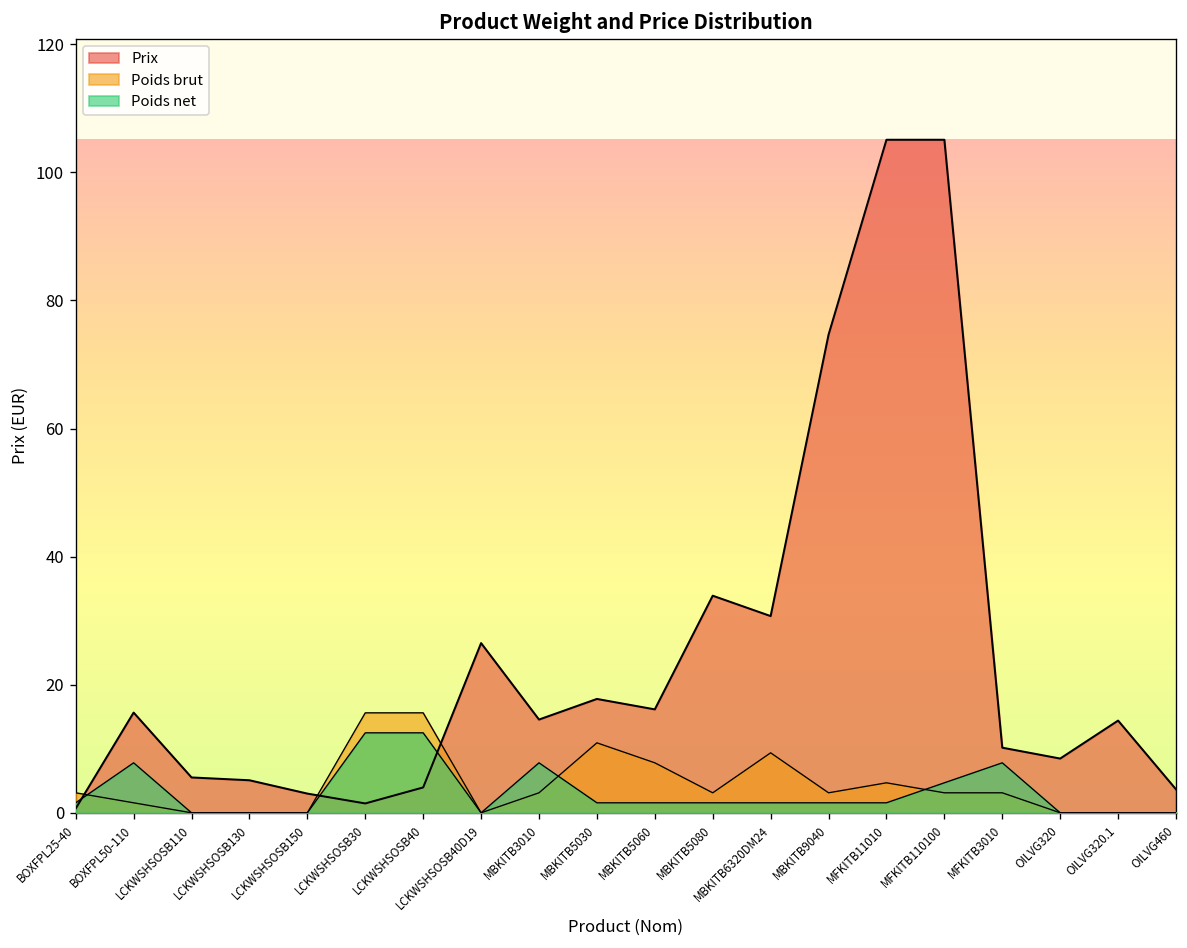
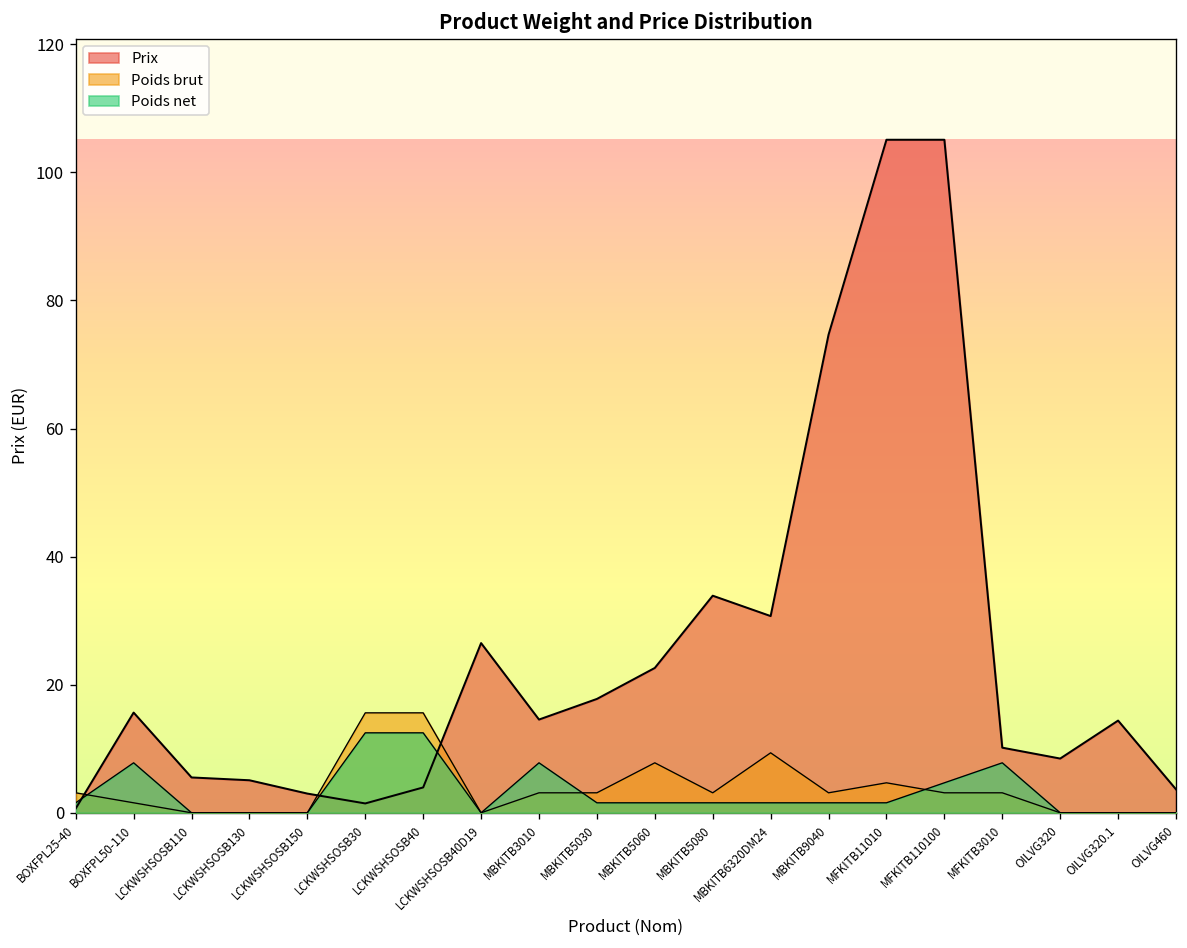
  {
    "Prix": {
      "BOXFPL25-40": 1,
      "BOXFPL50-110": 16,
      "LCKWSHSOSB110": 6,
      "LCKWSHSOSB130": 5,
      "LCKWSHSOSB150": 3,
      "LCKWSHSOSB30": 1,
      "LCKWSHSOSB40": 4,
      "LCKWSHSOSB40D19": 27,
      "MBKITB3010": 15,
      "MBKITB5030": 18,
-     "MBKITB5060": 16,
+     "MBKITB5060": 23,
      "MBKITB5080": 34,
      "MBKITB6320DM24": 31,
      "MBKITB9040": 75,
      "MFKITB11010": 105,
      "MFKITB110100": 105,
      "MFKITB3010": 10,
      "OILVG320": 8,
      "OILVG320.1": 14,
      "OILVG460": 4
    },
    "Poids brut": {
      "BOXFPL25-40": 3,
      "BOXFPL50-110": 2,
      "LCKWSHSOSB30": 16,
      "LCKWSHSOSB40": 16,
      "MBKITB3010": 3,
-     "MBKITB5030": 11,
+     "MBKITB5030": 3,
      "MBKITB5060": 8,
      "MBKITB5080": 3,
      "MBKITB6320DM24": 9,
      "MBKITB9040": 3,
      "MFKITB11010": 5,
      "MFKITB110100": 3,
      "MFKITB3010": 3
    },
    "Poids net": {
      "BOXFPL25-40": 2,
      "BOXFPL50-110": 8,
      "LCKWSHSOSB30": 12,
      "LCKWSHSOSB40": 12,
      "MBKITB3010": 8,
      "MBKITB5030": 2,
      "MBKITB5060": 2,
      "MBKITB5080": 2,
      "MBKITB6320DM24": 2,
      "MBKITB9040": 2,
      "MFKITB11010": 2,
      "MFKITB110100": 5,
      "MFKITB3010": 8
    }
  }
